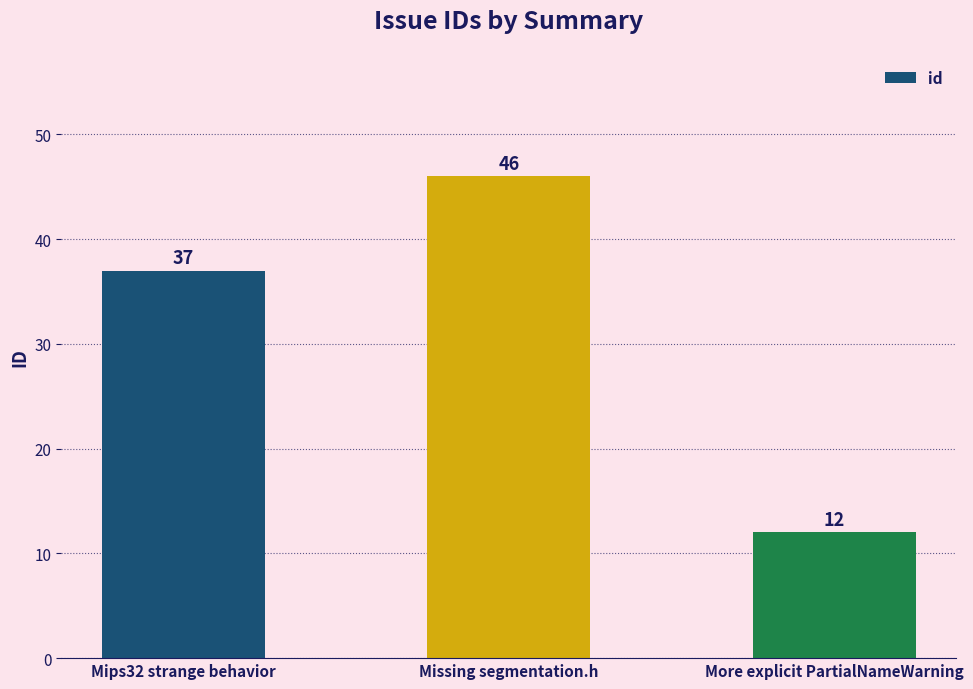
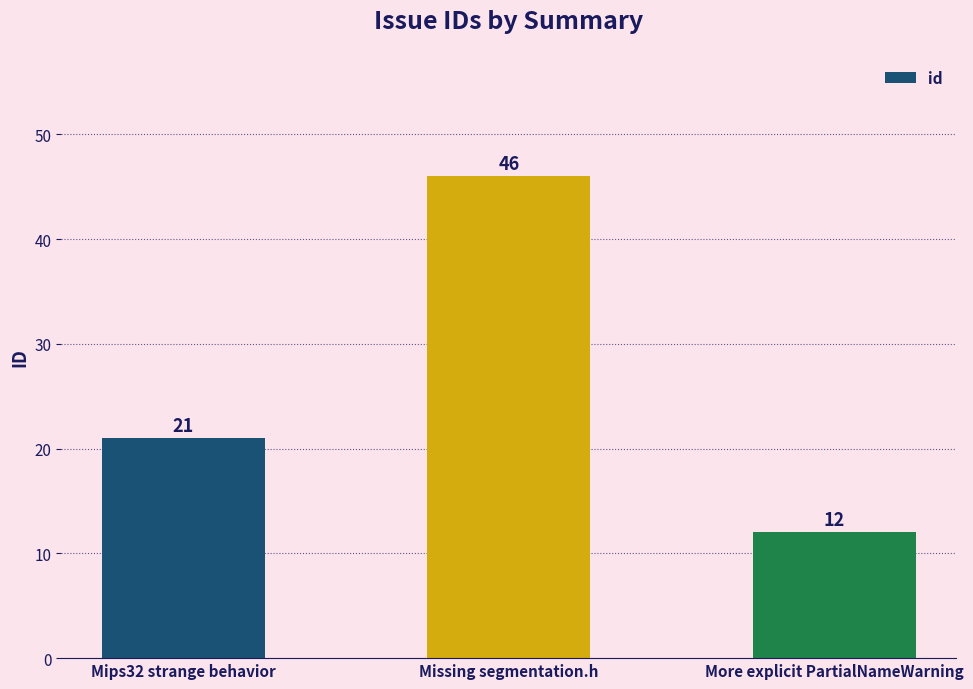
  {
-   "Mips32 strange behavior": 37,
+   "Mips32 strange behavior": 21,
    "Missing segmentation.h": 46,
    "More explicit PartialNameWarning": 12
  }
